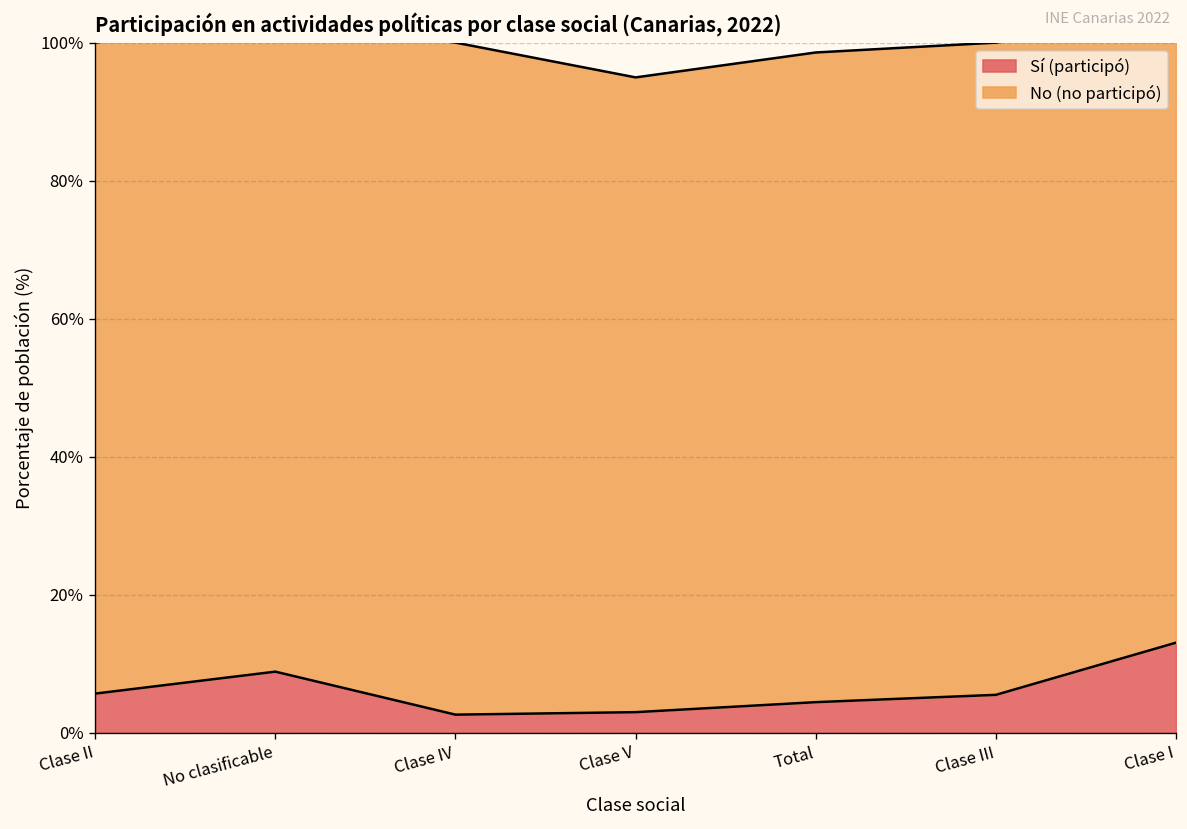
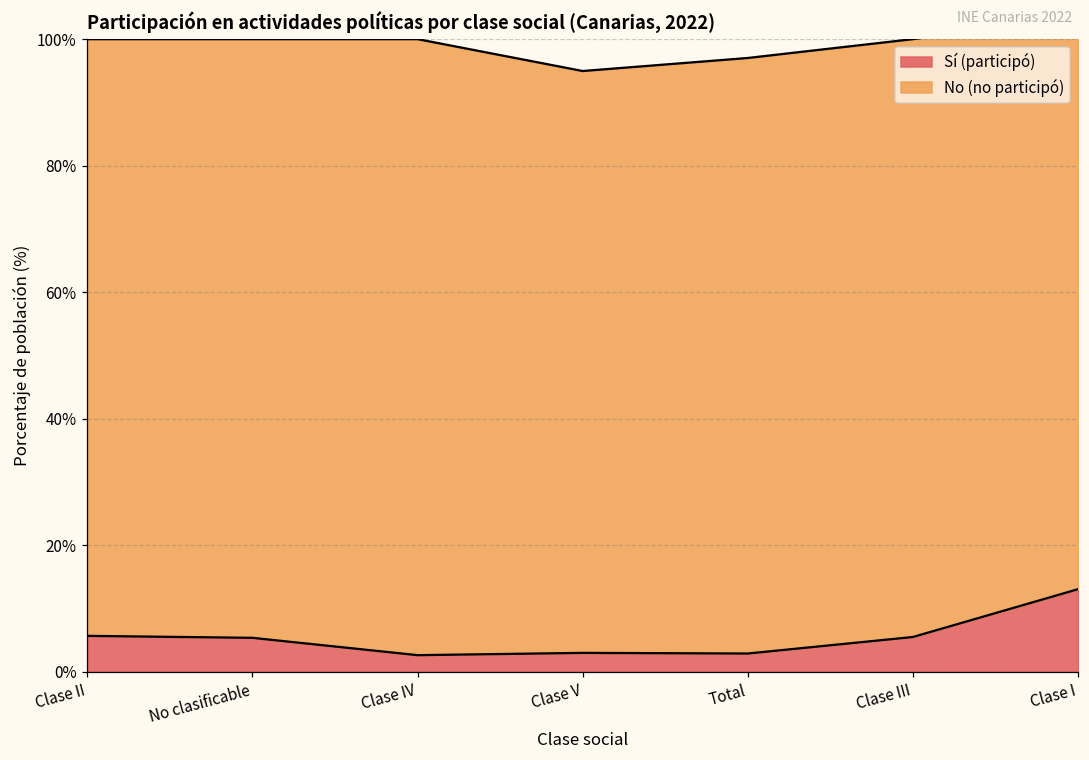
  {
    "Sí (participó)": {
      "Clase II": "6%",
-     "No clasificable": "9%",
+     "No clasificable": "5%",
      "Clase IV": "3%",
      "Clase V": "3%",
-     "Total": "4%",
+     "Total": "3%",
      "Clase III": "5%",
      "Clase I": "13%"
    },
    "No (no participó)": {
      "Clase II": "94%",
      "Clase IV": "97%",
      "Clase V": "92%",
      "Total": "94%",
      "Clase III": "95%"
    }
  }
